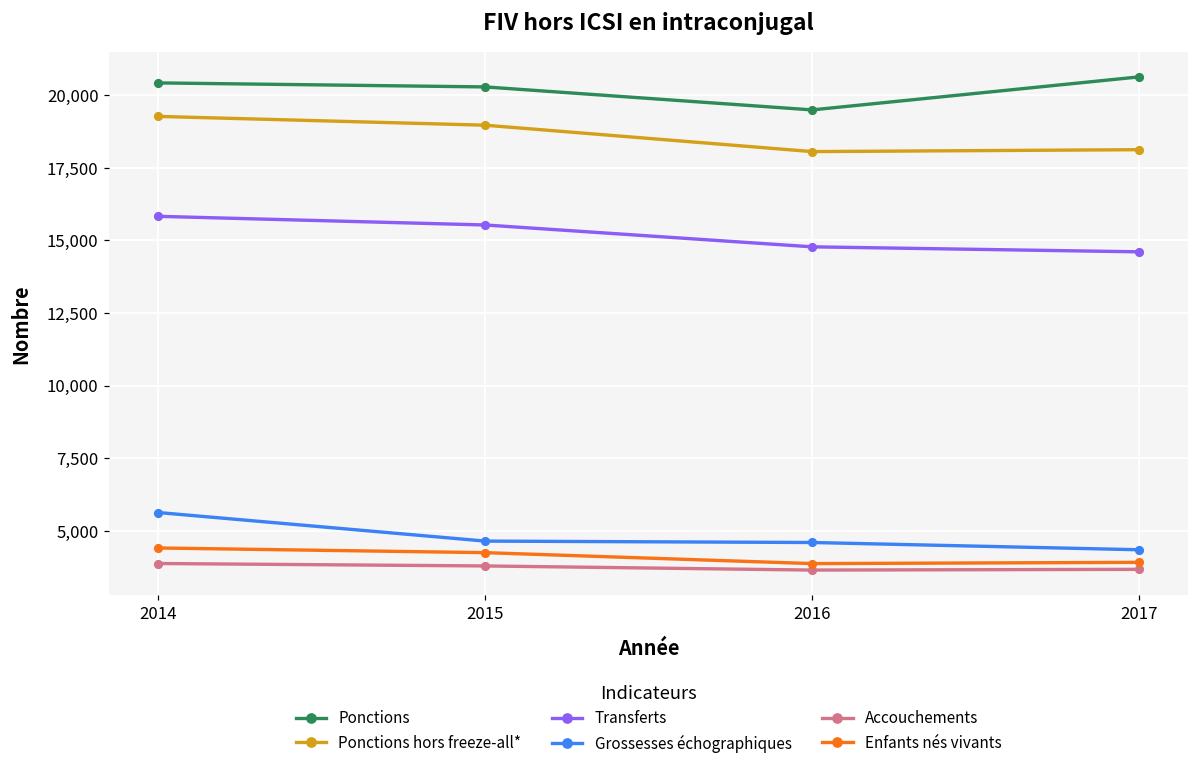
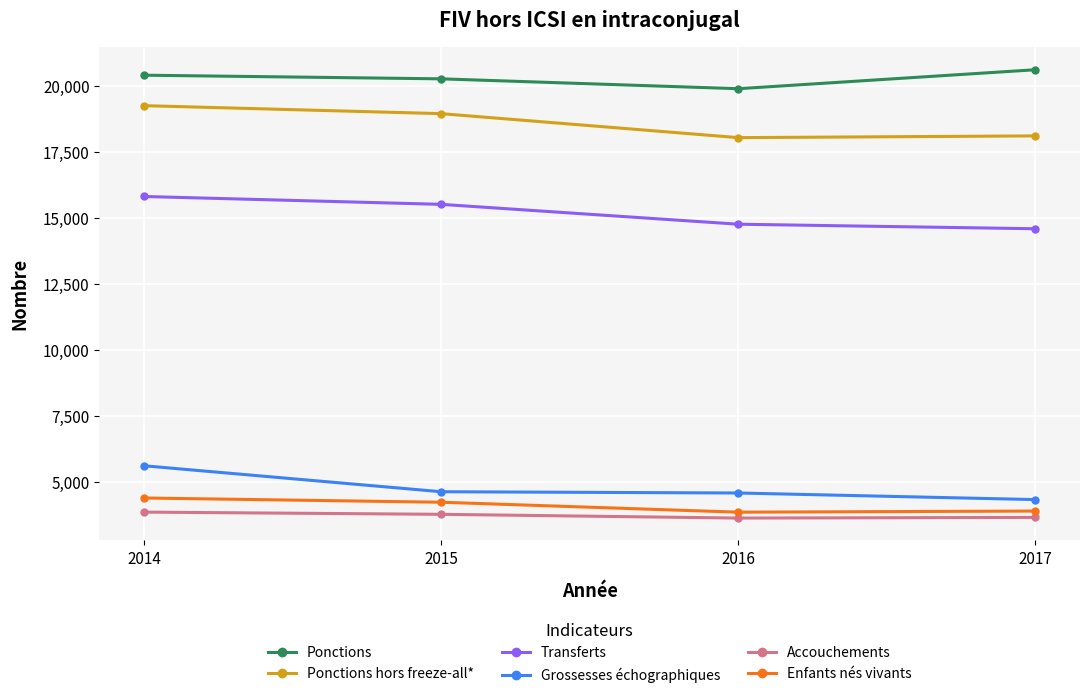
  {
    "Ponctions": {
      "2014": "20,400",
      "2015": "20,300",
-     "2016": "19,500",
+     "2016": "19,900",
      "2017": "20,600"
    },
    "Transferts": {
      "2014": "15,800",
      "2015": "15,500",
      "2016": "14,800",
      "2017": "14,600"
    },
    "Grossesses échographiques": {
      "2014": "5,600",
      "2015": "4,600",
      "2016": "4,600",
      "2017": "4,300"
    },
    "Accouchements": {
      "2014": "3,900",
      "2015": "3,800",
      "2016": "3,600",
      "2017": "3,700"
    }
  }
